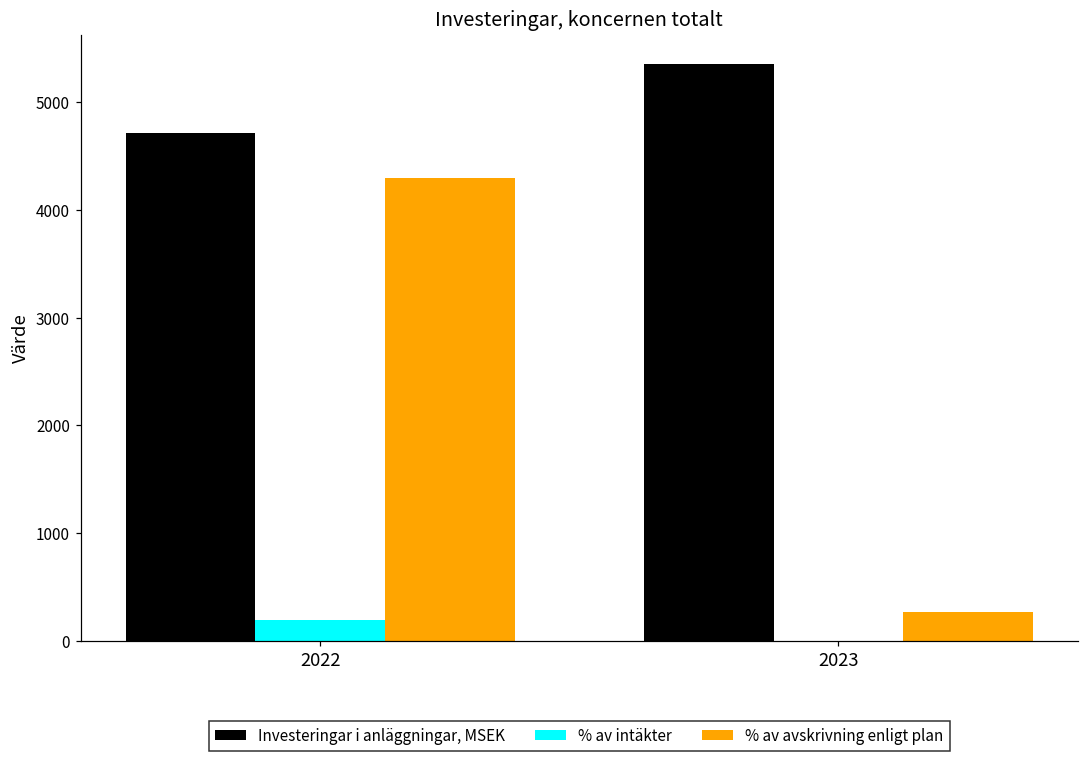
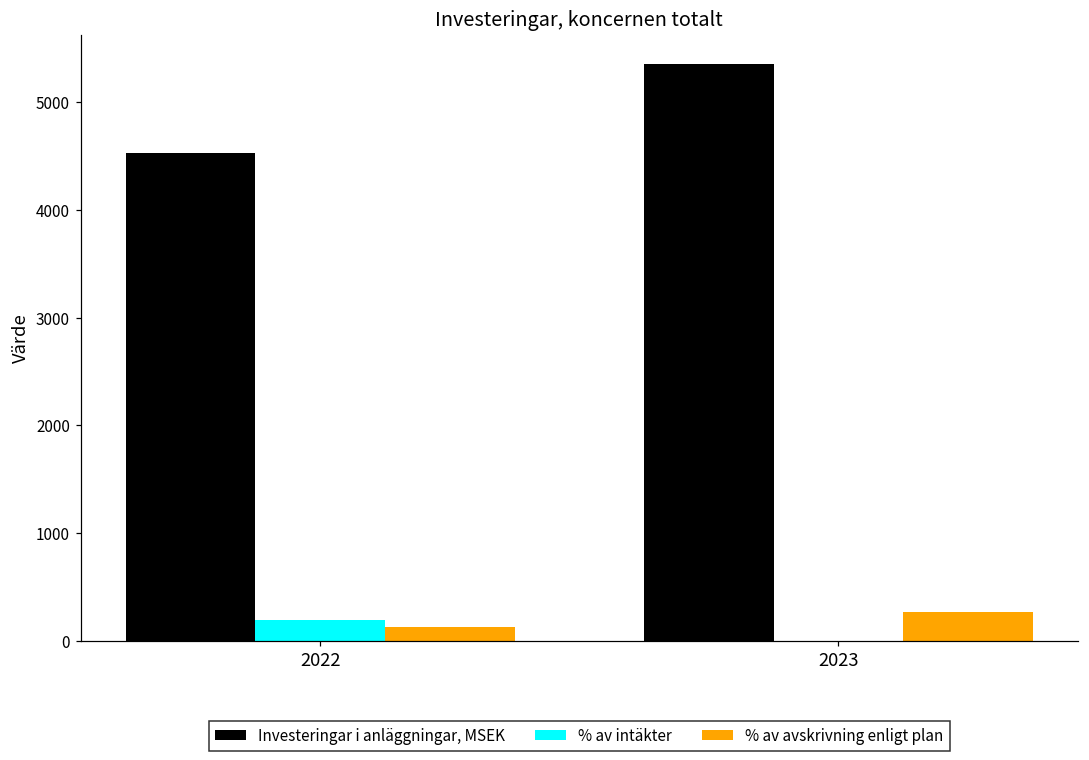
  {
    "Investeringar i anläggningar, MSEK": {
-     "2022": 4700,
+     "2022": 4500,
      "2023": 5400
    },
    "% av intäkter": {
      "2022": 200
    },
    "% av avskrivning enligt plan": {
-     "2022": 4300,
+     "2022": 100,
      "2023": 300
    }
  }
